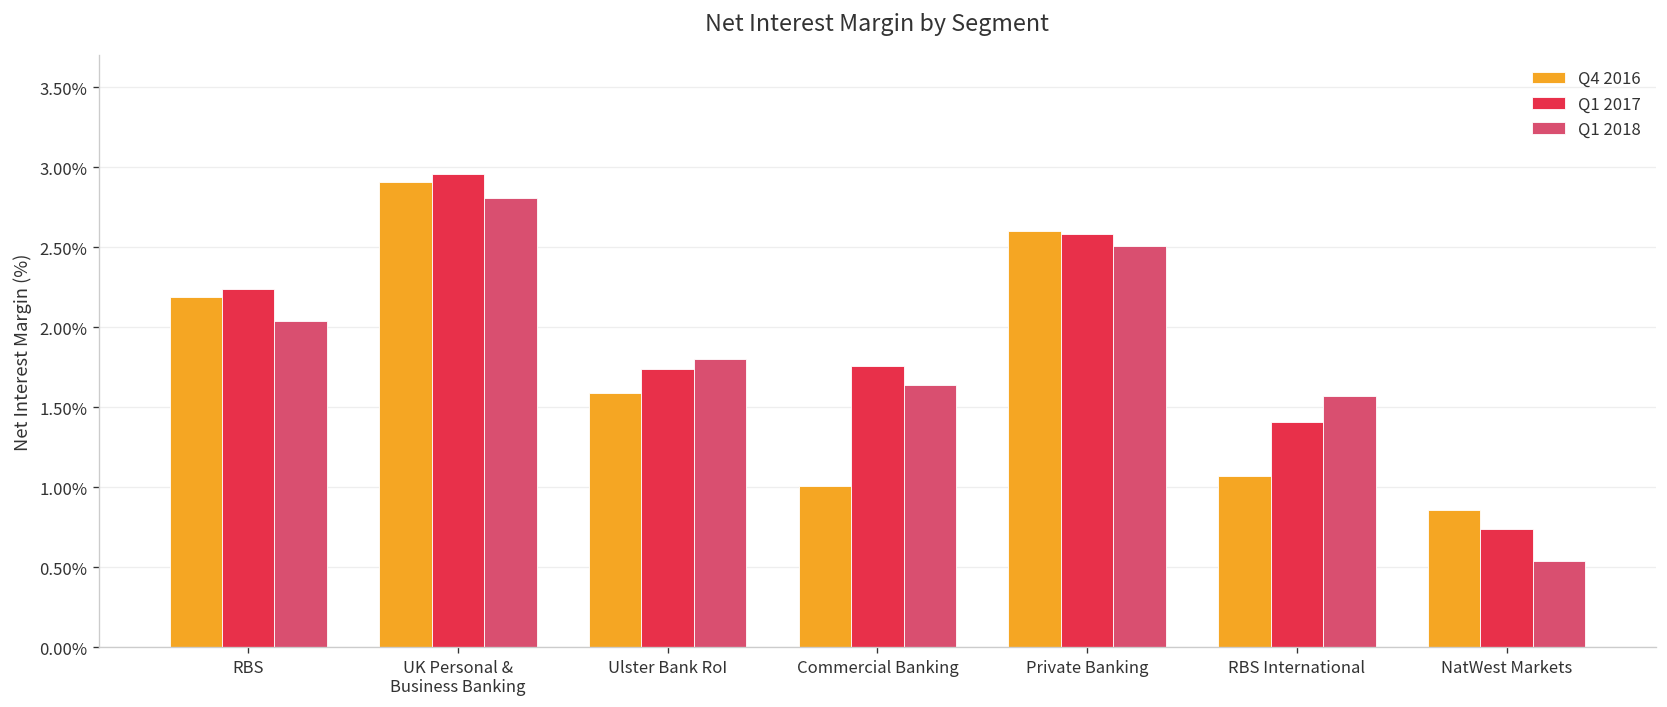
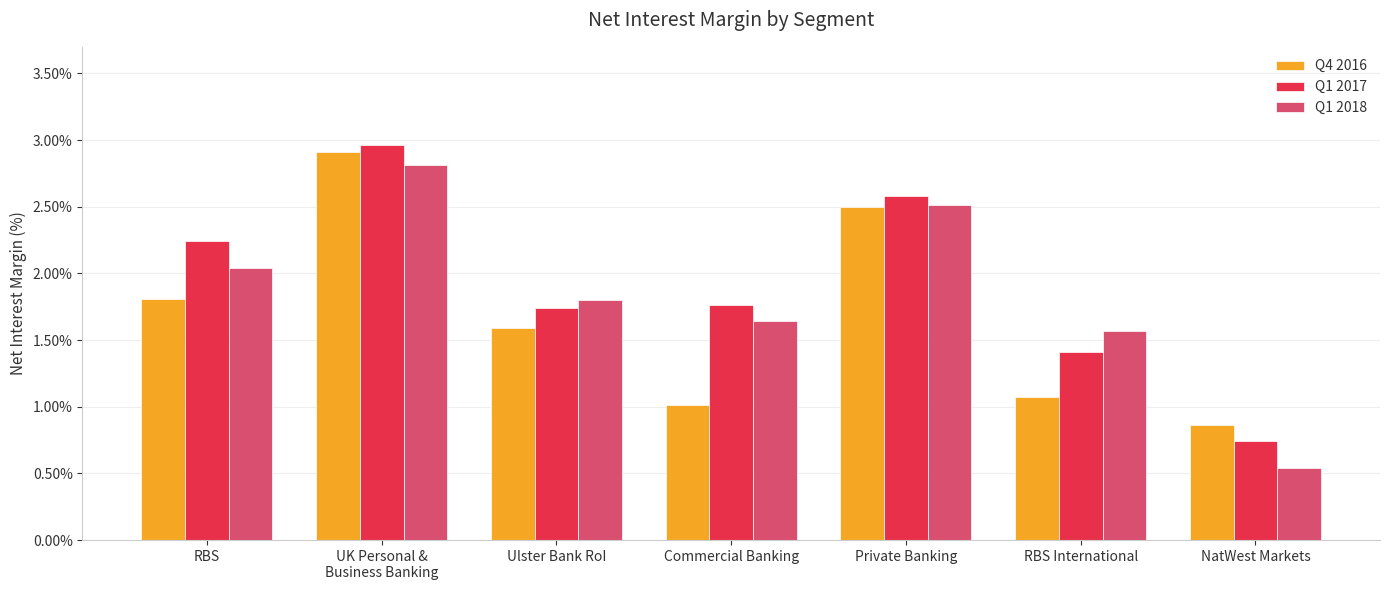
  {
    "Q4 2016": {
-     "RBS": "2.19%",
+     "RBS": "1.81%",
      "UK Personal & Business Banking": "2.91%",
      "Ulster Bank RoI": "1.59%",
      "Commercial Banking": "1.01%",
-     "Private Banking": "2.60%",
+     "Private Banking": "2.50%",
      "RBS International": "1.07%",
      "NatWest Markets": "0.86%"
    }
  }
